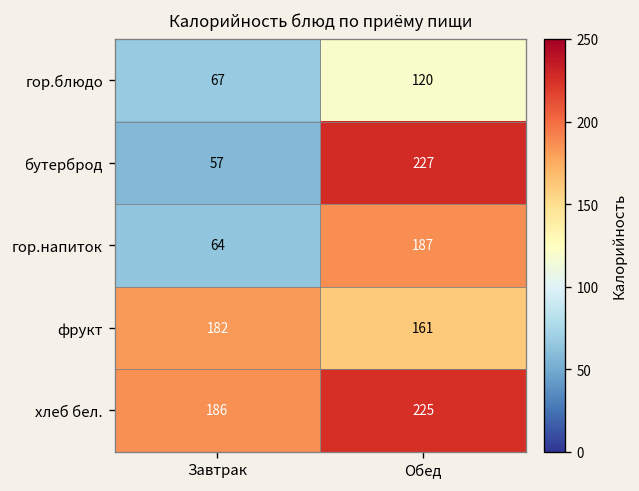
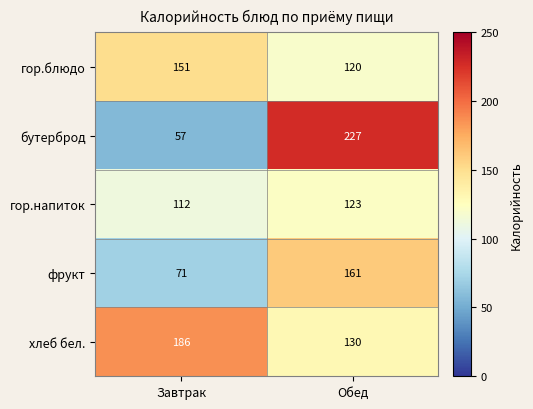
  {
    "гор.блюдо": {
-     "Завтрак": 67,
+     "Завтрак": 151,
      "Обед": 120
    },
    "бутерброд": {
      "Завтрак": 57,
      "Обед": 227
    },
    "гор.напиток": {
-     "Завтрак": 64,
-     "Обед": 187
+     "Завтрак": 112,
+     "Обед": 123
    },
    "фрукт": {
-     "Завтрак": 182,
+     "Завтрак": 71,
      "Обед": 161
    },
    "хлеб бел.": {
      "Завтрак": 186,
-     "Обед": 225
+     "Обед": 130
    }
  }
